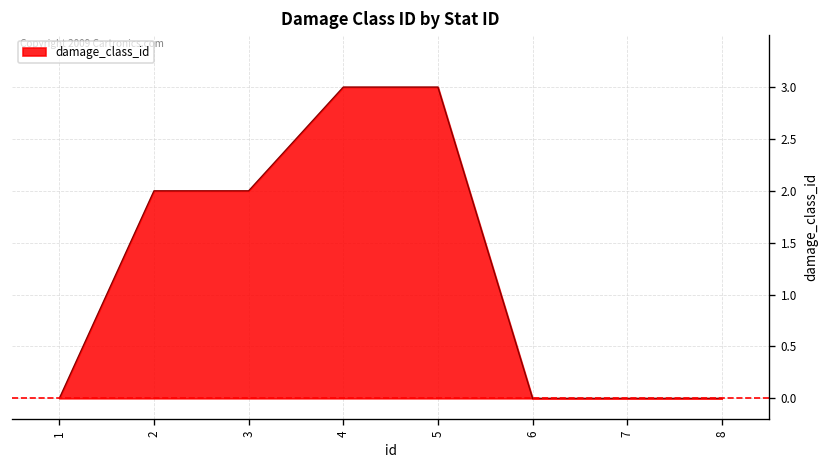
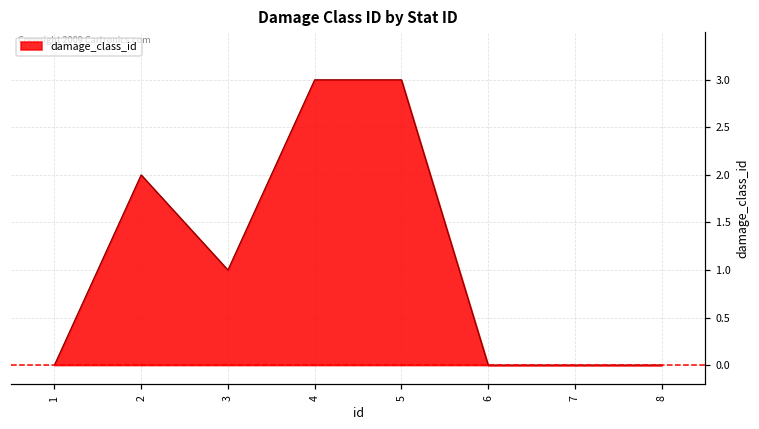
  {
    "1": 0,
    "2": 2,
-   "3": 2,
+   "3": 1,
    "4": 3,
    "5": 3,
    "6": 0,
    "7": 0,
    "8": 0
  }
